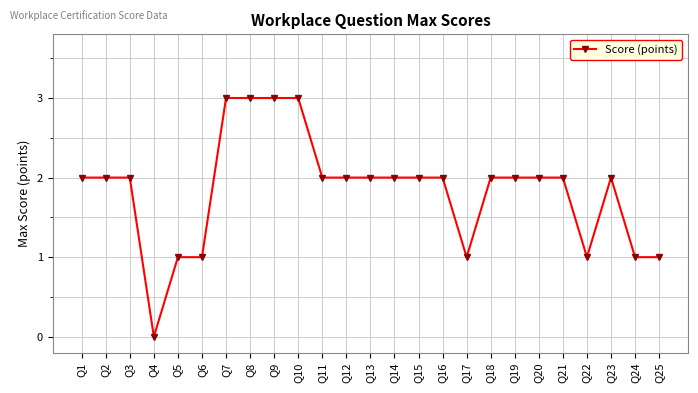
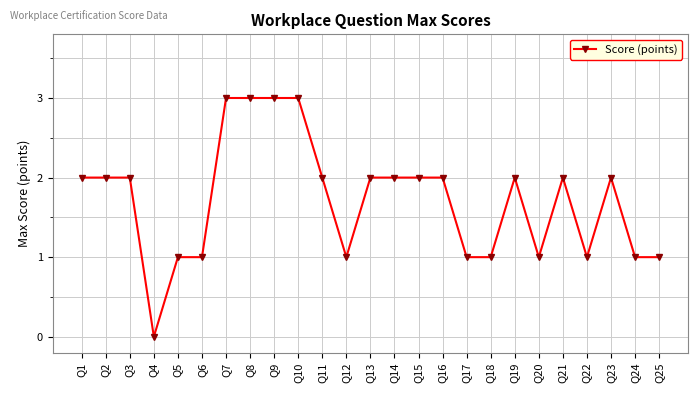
  {
    "Q1": 2,
    "Q2": 2,
    "Q3": 2,
    "Q4": 0,
    "Q5": 1,
    "Q6": 1,
    "Q7": 3,
    "Q8": 3,
    "Q9": 3,
    "Q10": 3,
    "Q11": 2,
-   "Q12": 2,
+   "Q12": 1,
    "Q13": 2,
    "Q14": 2,
    "Q15": 2,
    "Q16": 2,
    "Q17": 1,
-   "Q18": 2,
+   "Q18": 1,
    "Q19": 2,
-   "Q20": 2,
+   "Q20": 1,
    "Q21": 2,
    "Q22": 1,
    "Q23": 2,
    "Q24": 1,
    "Q25": 1
  }
